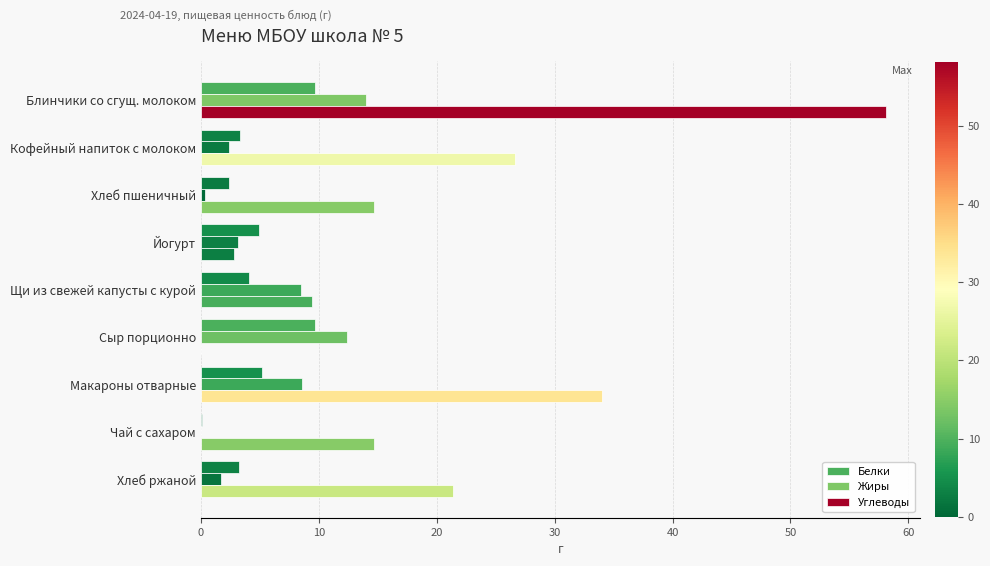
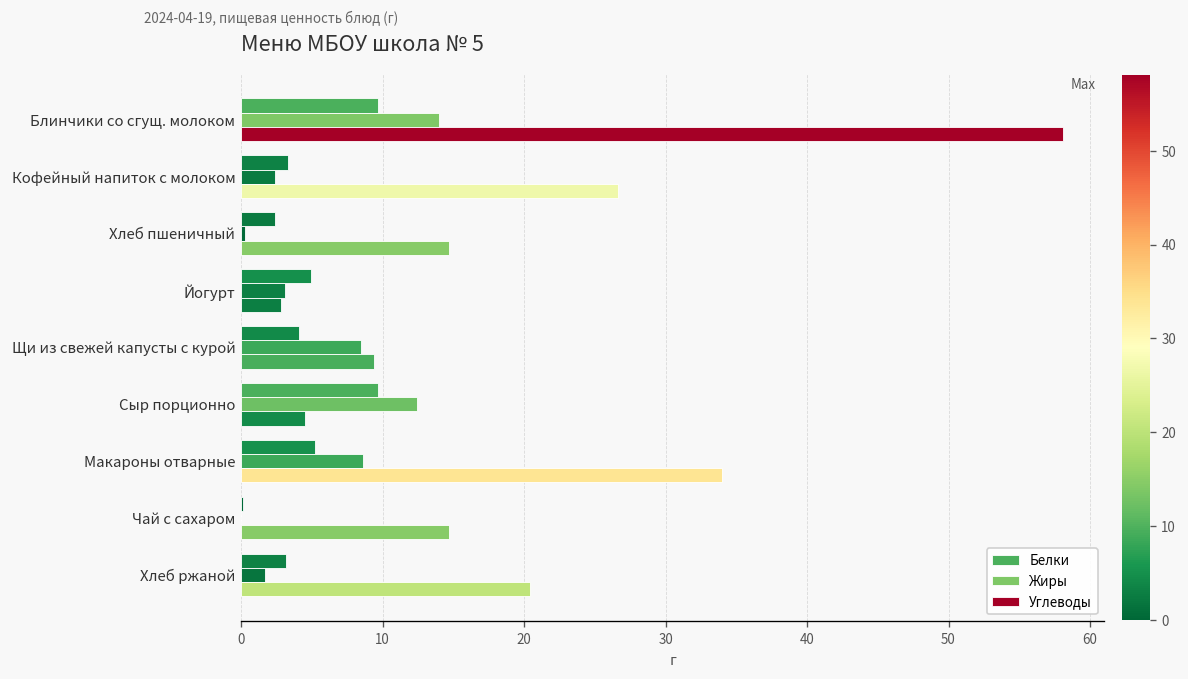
  {
    "Углеводы": {
      "Блинчики со сгущ. молоком": 58.1,
      "Кофейный напиток с молоком": 26.6,
      "Хлеб пшеничный": 14.7,
      "Йогурт": 2.8,
      "Щи из свежей капусты с курой": 9.4,
-     "Сыр порционно": 0.0,
+     "Сыр порционно": 4.5,
      "Макароны отварные": 34.0,
      "Чай с сахаром": 14.7,
-     "Хлеб ржаной": 21.4
+     "Хлеб ржаной": 20.4
    }
  }
